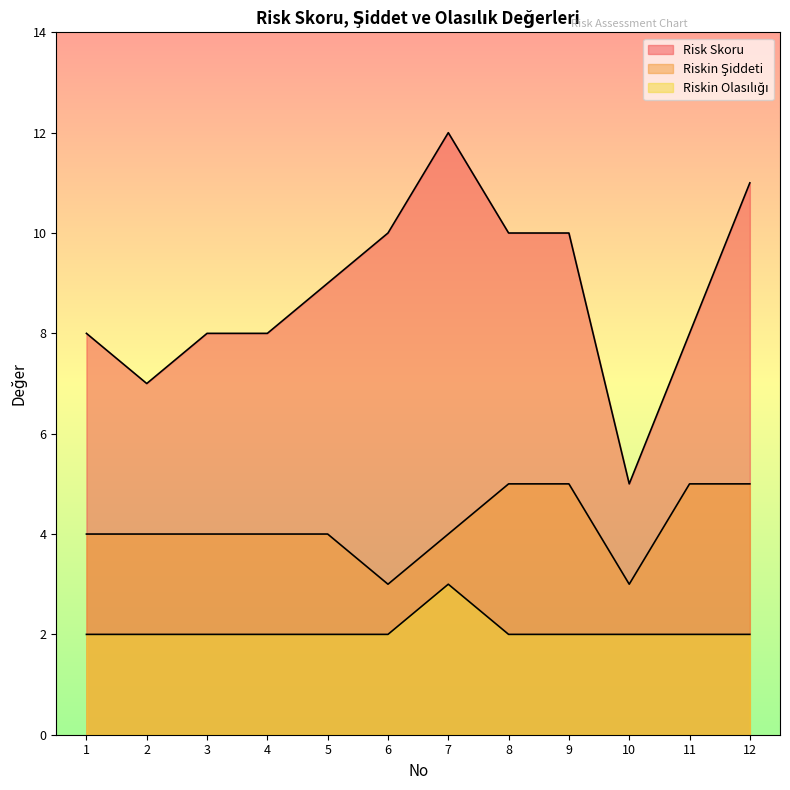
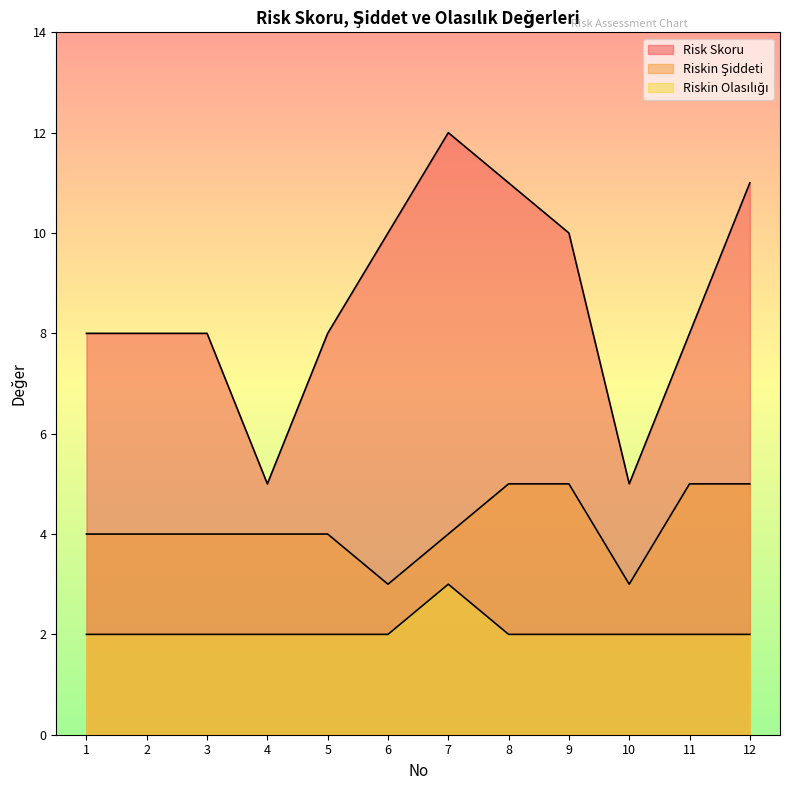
  {
    "Risk Skoru": {
      "1": 8,
-     "2": 7,
+     "2": 8,
      "3": 8,
-     "4": 8,
-     "5": 9,
+     "4": 5,
+     "5": 8,
      "6": 10,
      "7": 12,
-     "8": 10,
+     "8": 11,
      "9": 10,
      "10": 5,
      "11": 8,
      "12": 11
    }
  }
